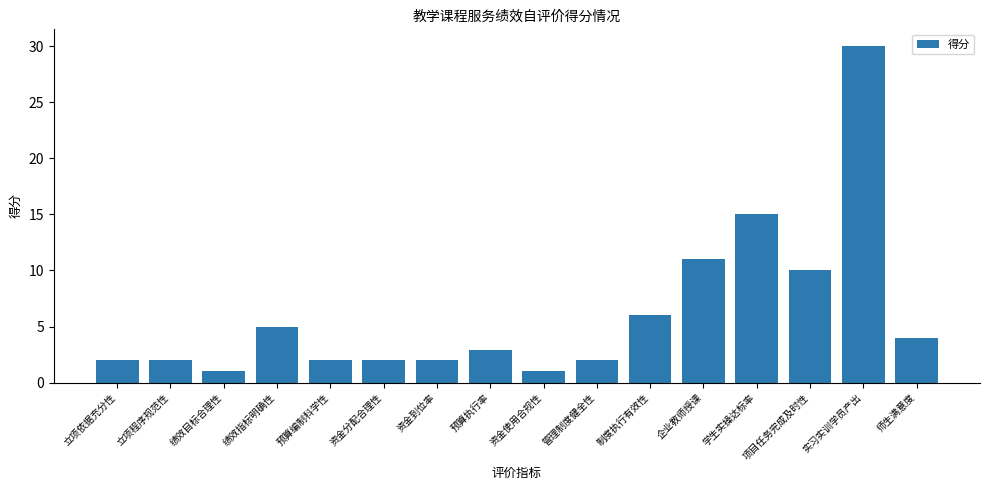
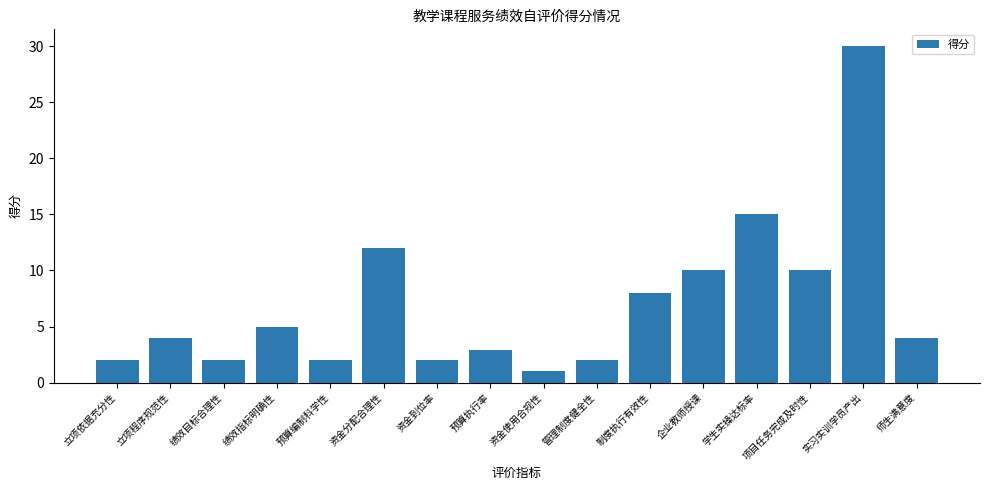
  {
    "立项依据充分性": 2,
-   "立项程序规范性": 2,
-   "绩效目标合理性": 1,
+   "立项程序规范性": 4,
+   "绩效目标合理性": 2,
    "绩效指标明确性": 5,
    "预算编制科学性": 2,
-   "资金分配合理性": 2,
+   "资金分配合理性": 12,
    "资金到位率": 2,
    "预算执行率": 3,
    "资金使用合规性": 1,
    "管理制度健全性": 2,
-   "制度执行有效性": 6,
-   "企业教师授课": 11,
+   "制度执行有效性": 8,
+   "企业教师授课": 10,
    "学生实操达标率": 15,
    "项目任务完成及时性": 10,
    "实习实训学员产出": 30,
    "师生满意度": 4
  }
